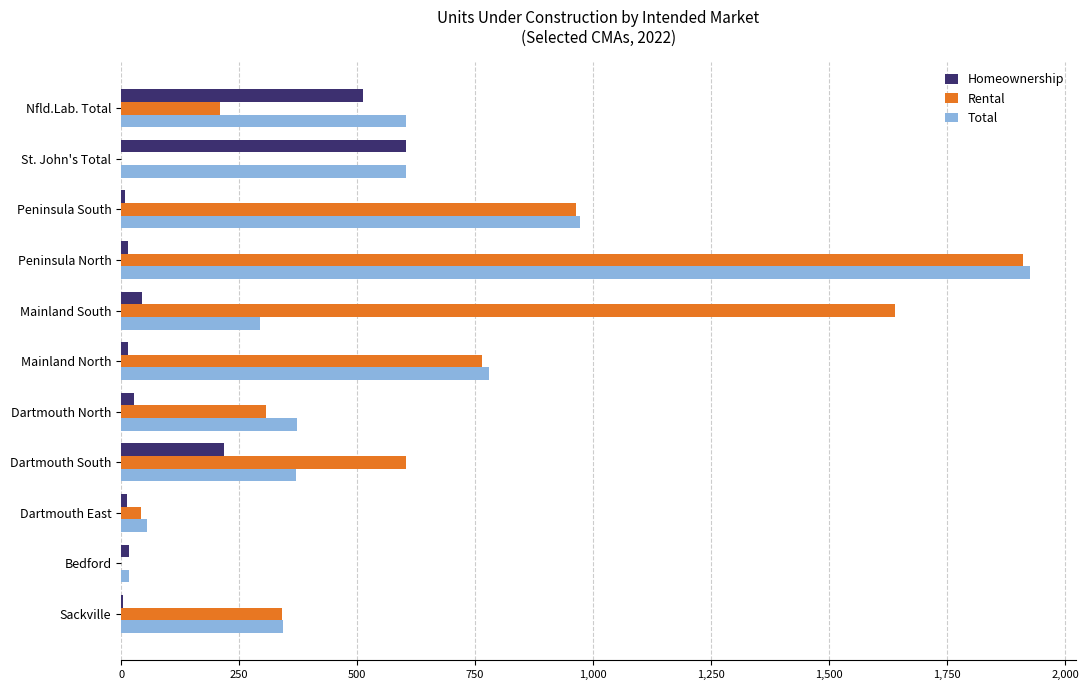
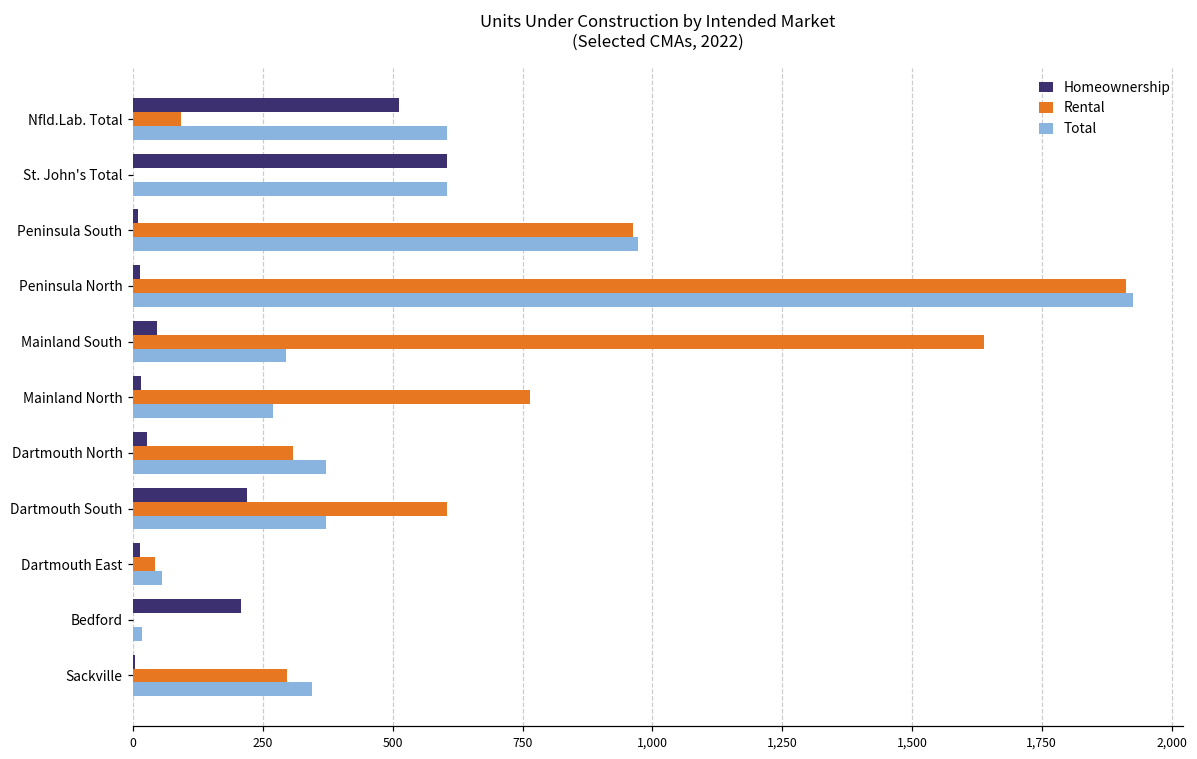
  {
    "Homeownership": {
      "Nfld.Lab. Total": "510",
      "St. John's Total": "600",
      "Peninsula South": "10",
      "Peninsula North": "10",
      "Mainland South": "50",
      "Mainland North": "20",
      "Dartmouth North": "30",
      "Dartmouth South": "220",
      "Dartmouth East": "10",
-     "Bedford": "20"
+     "Bedford": "210"
    },
    "Rental": {
-     "Nfld.Lab. Total": "210",
+     "Nfld.Lab. Total": "90",
      "St. John's Total": "0",
      "Peninsula South": "960",
      "Peninsula North": "1,910",
      "Mainland South": "1,640",
      "Mainland North": "760",
      "Dartmouth North": "310",
      "Dartmouth South": "600",
      "Dartmouth East": "40",
      "Bedford": "0",
-     "Sackville": "340"
+     "Sackville": "300"
    },
    "Total": {
      "Nfld.Lab. Total": "600",
      "St. John's Total": "600",
      "Peninsula South": "970",
      "Peninsula North": "1,930",
      "Mainland South": "300",
-     "Mainland North": "780",
+     "Mainland North": "270",
      "Dartmouth North": "370",
      "Dartmouth South": "370",
      "Dartmouth East": "60",
      "Bedford": "20",
      "Sackville": "340"
    }
  }
